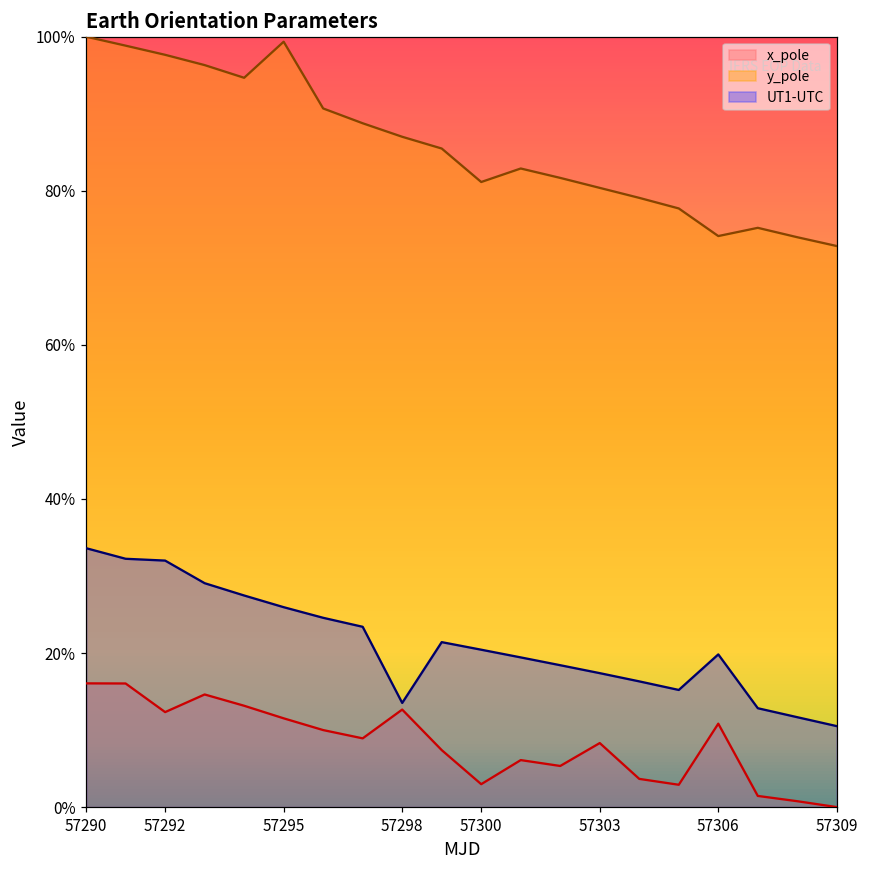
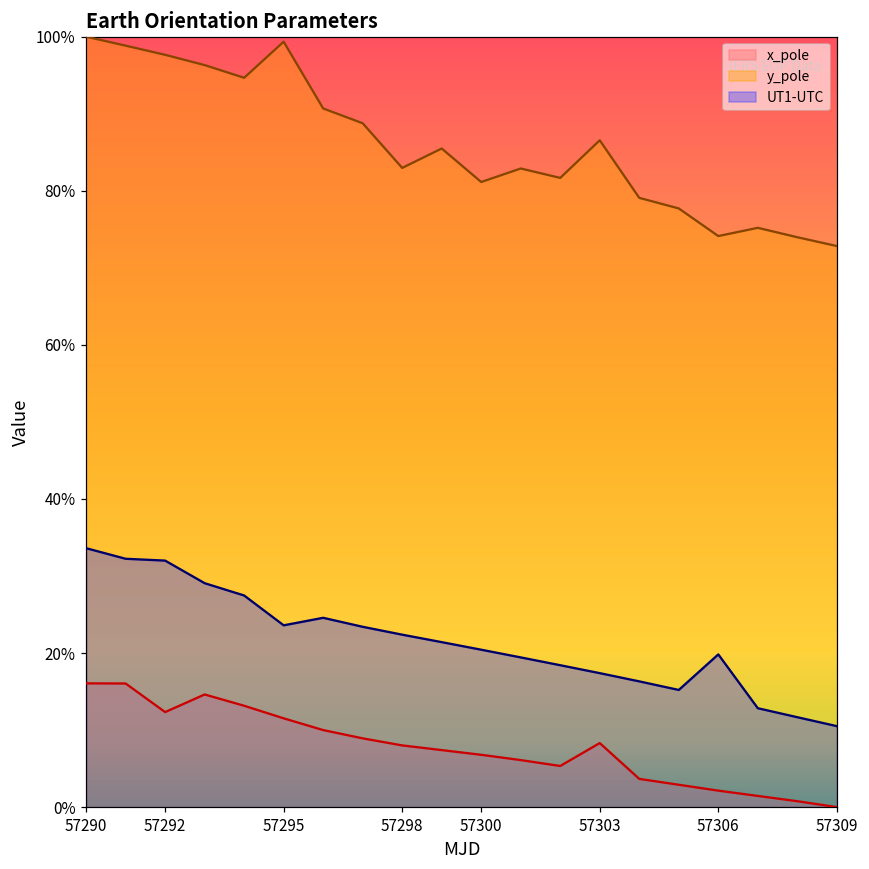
  {
    "x_pole": {
      "57290": "16%",
      "57292": "12%",
      "57295": "12%",
-     "57298": "13%",
-     "57300": "3%",
+     "57298": "8%",
+     "57300": "7%",
      "57303": "8%",
-     "57306": "11%",
+     "57306": "2%",
      "57309": "0%"
    },
    "y_pole": {
      "57290": "100%",
      "57292": "98%",
      "57295": "99%",
-     "57298": "87%",
+     "57298": "83%",
      "57300": "81%",
-     "57303": "80%",
+     "57303": "87%",
      "57306": "74%",
      "57309": "73%"
    },
    "UT1-UTC": {
      "57290": "34%",
      "57292": "32%",
-     "57295": "26%",
-     "57298": "14%",
+     "57295": "24%",
+     "57298": "22%",
      "57300": "20%",
      "57303": "17%",
      "57306": "20%",
      "57309": "11%"
    }
  }
